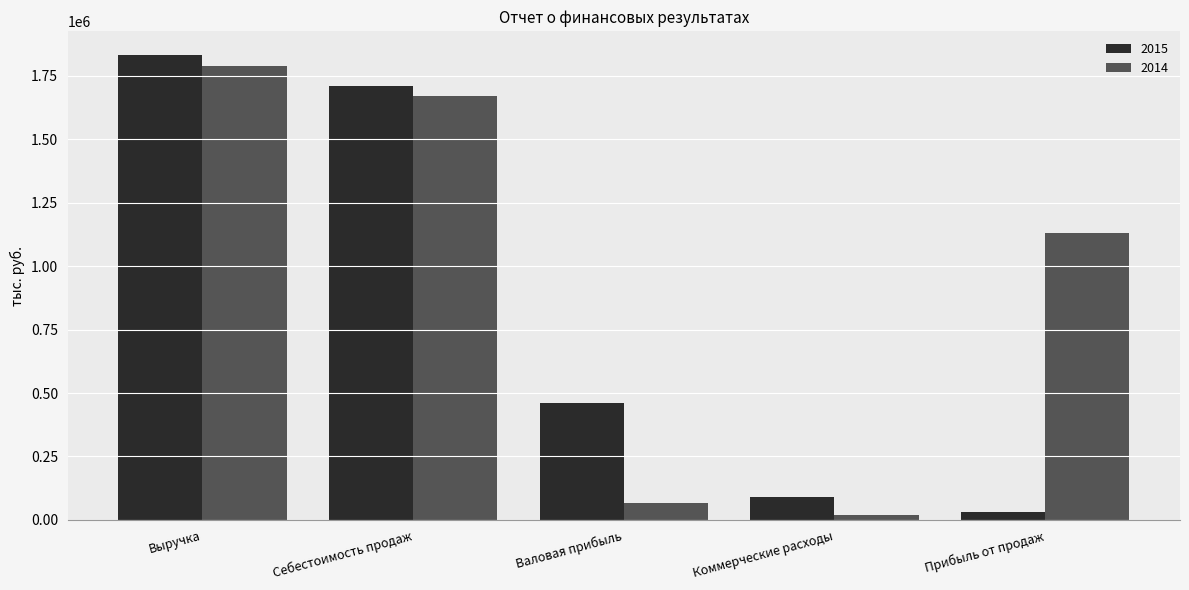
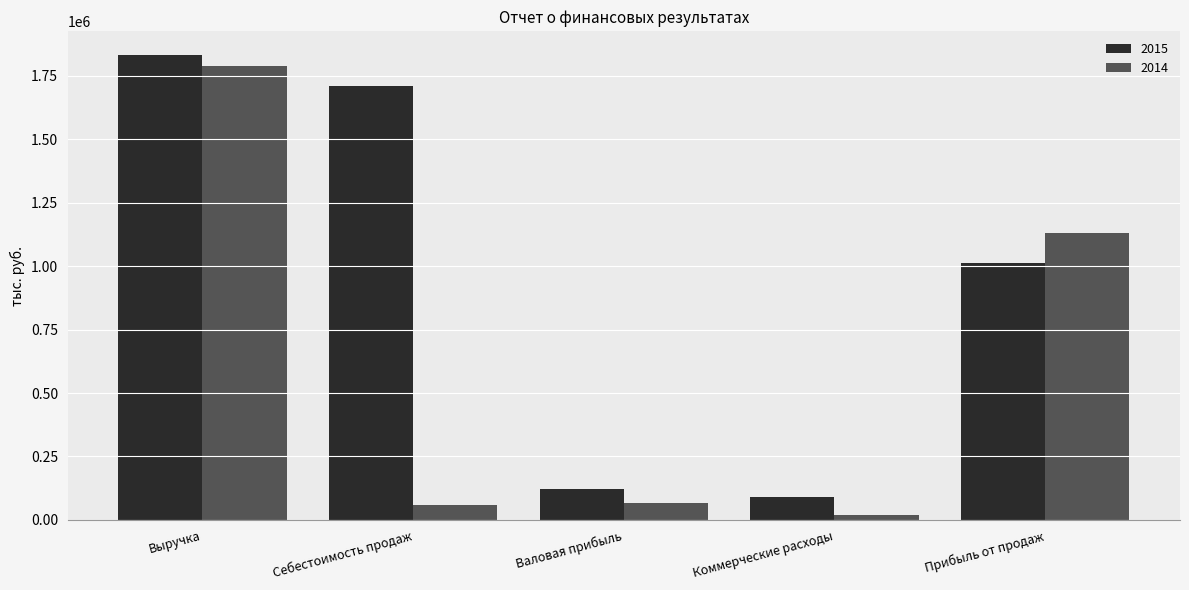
  {
    "2015": {
      "Выручка": 1830000,
      "Себестоимость продаж": 1710000,
-     "Валовая прибыль": 460000,
+     "Валовая прибыль": 120000,
      "Коммерческие расходы": 90000,
-     "Прибыль от продаж": 30000
+     "Прибыль от продаж": 1010000
    },
    "2014": {
      "Выручка": 1790000,
-     "Себестоимость продаж": 1670000,
+     "Себестоимость продаж": 60000,
      "Валовая прибыль": 70000,
      "Коммерческие расходы": 20000,
      "Прибыль от продаж": 1130000
    }
  }
